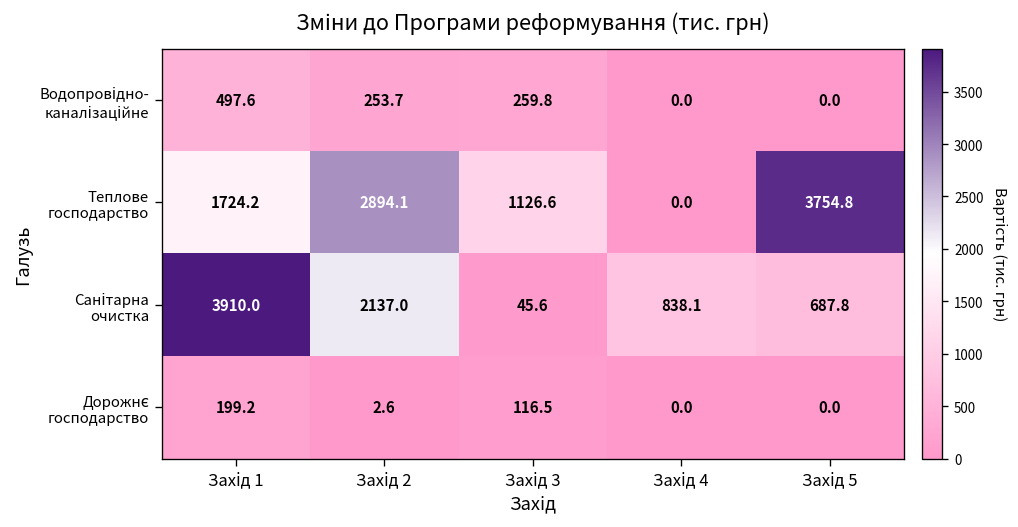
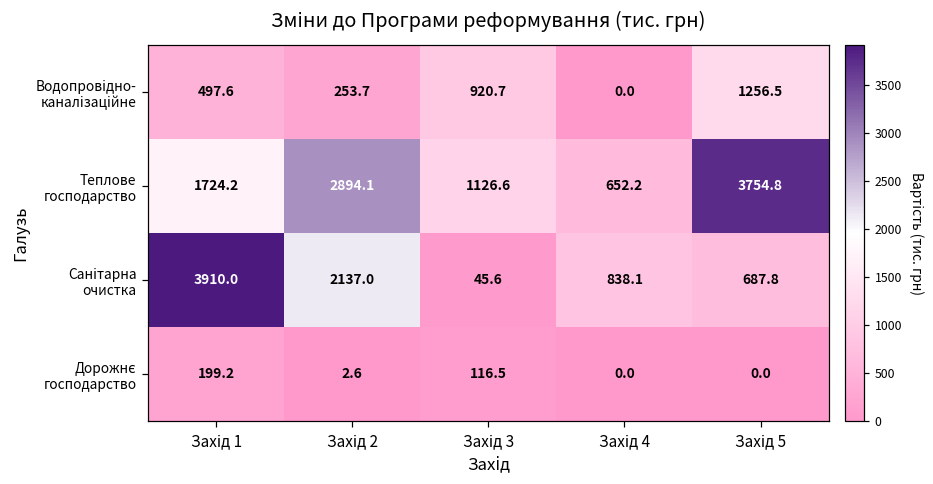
  {
    "Водопровідно- каналізаційне": {
      "Захід 1": 497.6,
      "Захід 2": 253.7,
-     "Захід 3": 259.8,
+     "Захід 3": 920.7,
      "Захід 4": 0.0,
-     "Захід 5": 0.0
+     "Захід 5": 1256.5
    },
    "Теплове господарство": {
      "Захід 1": 1724.2,
      "Захід 2": 2894.1,
      "Захід 3": 1126.6,
-     "Захід 4": 0.0,
+     "Захід 4": 652.2,
      "Захід 5": 3754.8
    },
    "Санітарна очистка": {
      "Захід 1": 3910.0,
      "Захід 2": 2137.0,
      "Захід 3": 45.6,
      "Захід 4": 838.1,
      "Захід 5": 687.8
    },
    "Дорожнє господарство": {
      "Захід 1": 199.2,
      "Захід 2": 2.6,
      "Захід 3": 116.5,
      "Захід 4": 0.0,
      "Захід 5": 0.0
    }
  }
